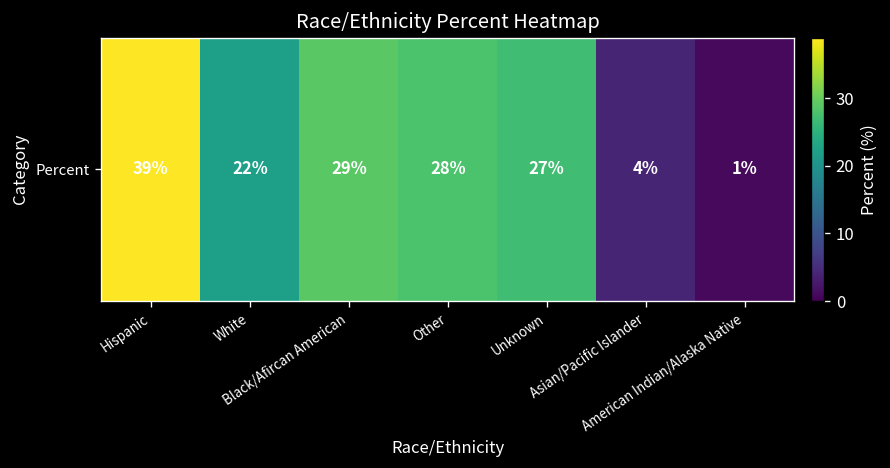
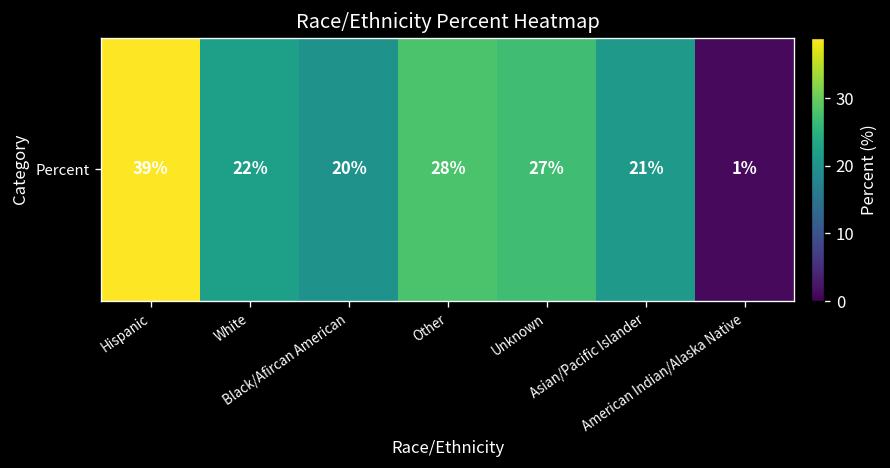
  {
    "Percent": {
      "Hispanic": "39%",
      "White": "22%",
-     "Black/Afircan American": "29%",
+     "Black/Afircan American": "20%",
      "Other": "28%",
      "Unknown": "27%",
-     "Asian/Pacific Islander": "4%",
+     "Asian/Pacific Islander": "21%",
      "American Indian/Alaska Native": "1%"
    }
  }
